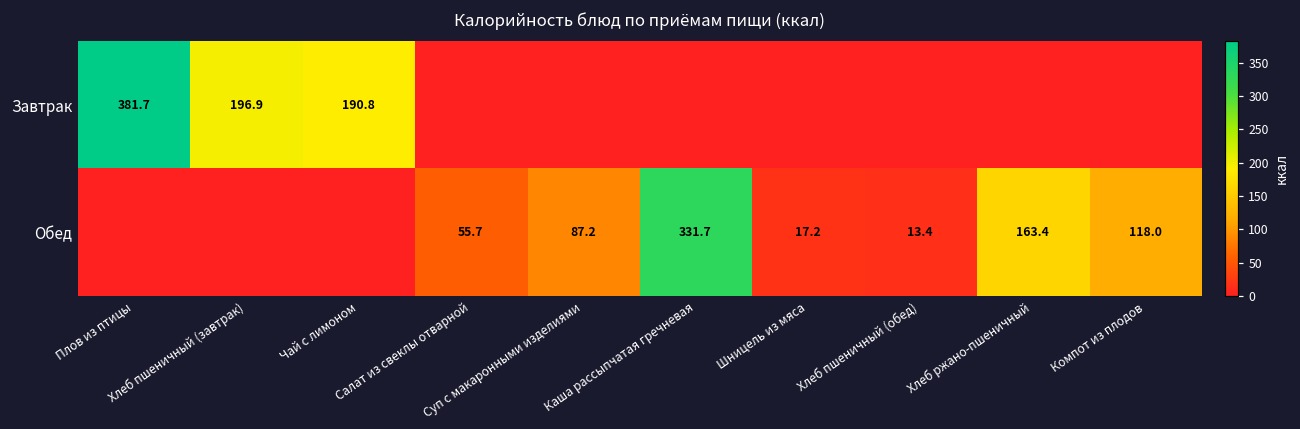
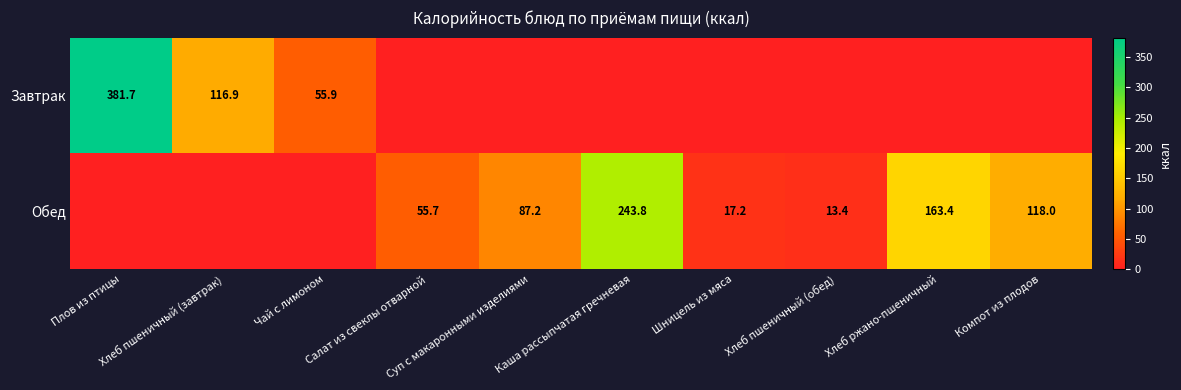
  {
    "Завтрак": {
      "Плов из птицы": 381.7,
-     "Хлеб пшеничный (завтрак)": 196.9,
-     "Чай с лимоном": 190.8
+     "Хлеб пшеничный (завтрак)": 116.9,
+     "Чай с лимоном": 55.9
    },
    "Обед": {
      "Салат из свеклы отварной": 55.7,
      "Суп с макаронными изделиями": 87.2,
-     "Каша рассыпчатая гречневая": 331.7,
+     "Каша рассыпчатая гречневая": 243.8,
      "Шницель из мяса": 17.2,
      "Хлеб пшеничный (обед)": 13.4,
      "Хлеб ржано-пшеничный": 163.4,
      "Компот из плодов": 118.0
    }
  }
